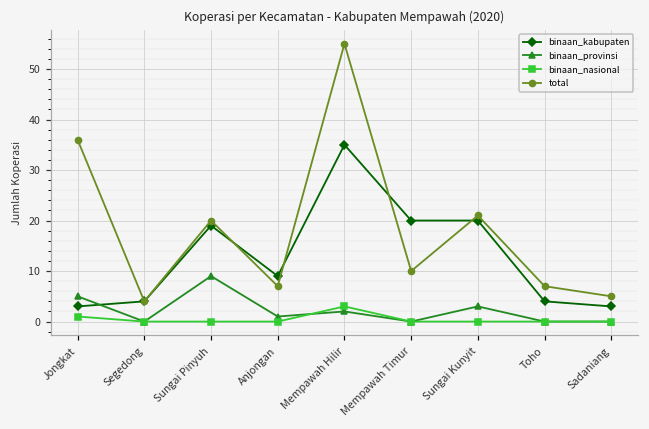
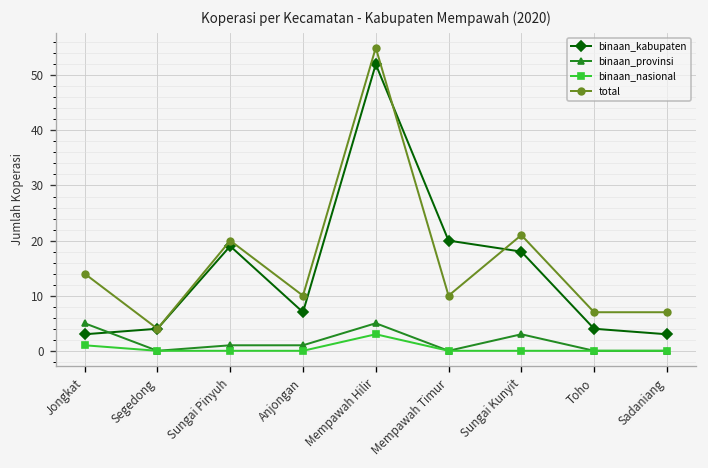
  {
    "binaan_kabupaten": {
      "Jongkat": 3,
      "Sungai Pinyuh": 19,
-     "Anjongan": 9,
-     "Mempawah Hilir": 35,
+     "Anjongan": 7,
+     "Mempawah Hilir": 52,
      "Mempawah Timur": 20,
-     "Sungai Kunyit": 20,
+     "Sungai Kunyit": 18,
      "Toho": 4,
      "Sadaniang": 3
    },
    "binaan_provinsi": {
      "Jongkat": 5,
-     "Sungai Pinyuh": 9,
+     "Sungai Pinyuh": 1,
      "Anjongan": 1,
-     "Mempawah Hilir": 2,
+     "Mempawah Hilir": 5,
      "Sungai Kunyit": 3
    },
    "binaan_nasional": {
      "Jongkat": 1,
      "Sungai Pinyuh": 0,
      "Anjongan": 0,
      "Mempawah Hilir": 3,
      "Sungai Kunyit": 0
    },
    "total": {
-     "Jongkat": 36,
+     "Jongkat": 14,
      "Sungai Pinyuh": 20,
-     "Anjongan": 7,
+     "Anjongan": 10,
      "Mempawah Hilir": 55,
      "Mempawah Timur": 10,
      "Sungai Kunyit": 21,
      "Toho": 7,
-     "Sadaniang": 5
+     "Sadaniang": 7
    }
  }
